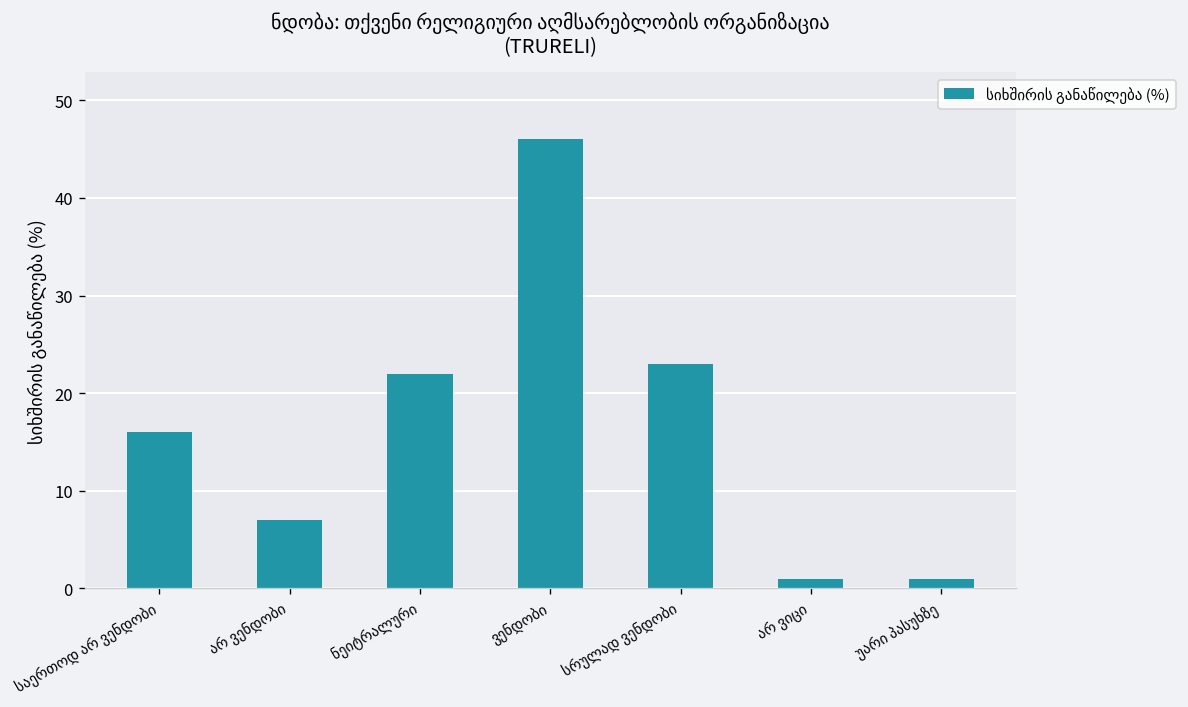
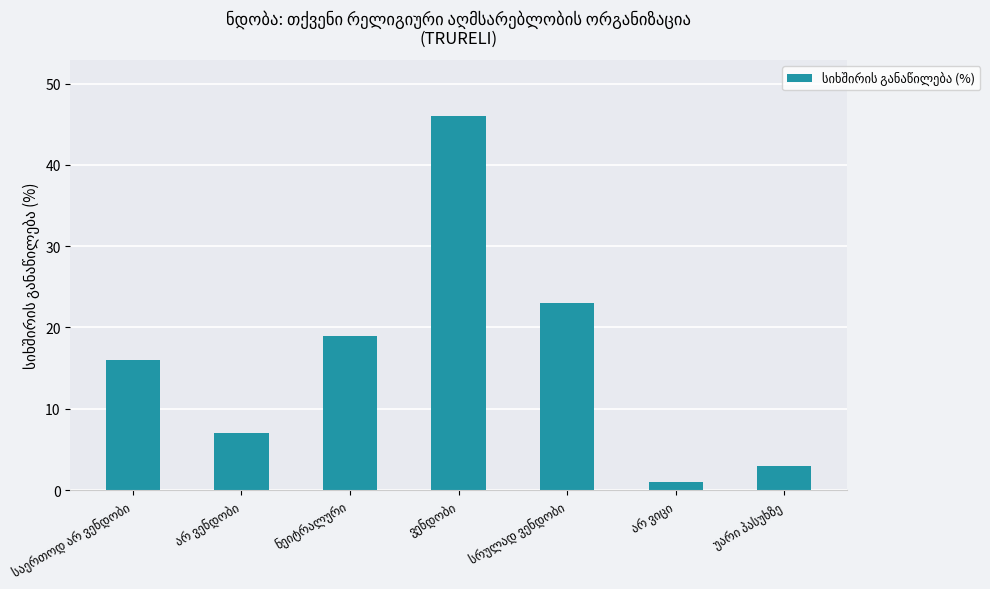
  {
    "საერთოდ არ ვენდობი": 16,
    "არ ვენდობი": 7,
-   "ნეიტრალური": 22,
+   "ნეიტრალური": 19,
    "ვენდობი": 46,
    "სრულად ვენდობი": 23,
    "არ ვიცი": 1,
-   "უარი პასუხზე": 1
+   "უარი პასუხზე": 3
  }
